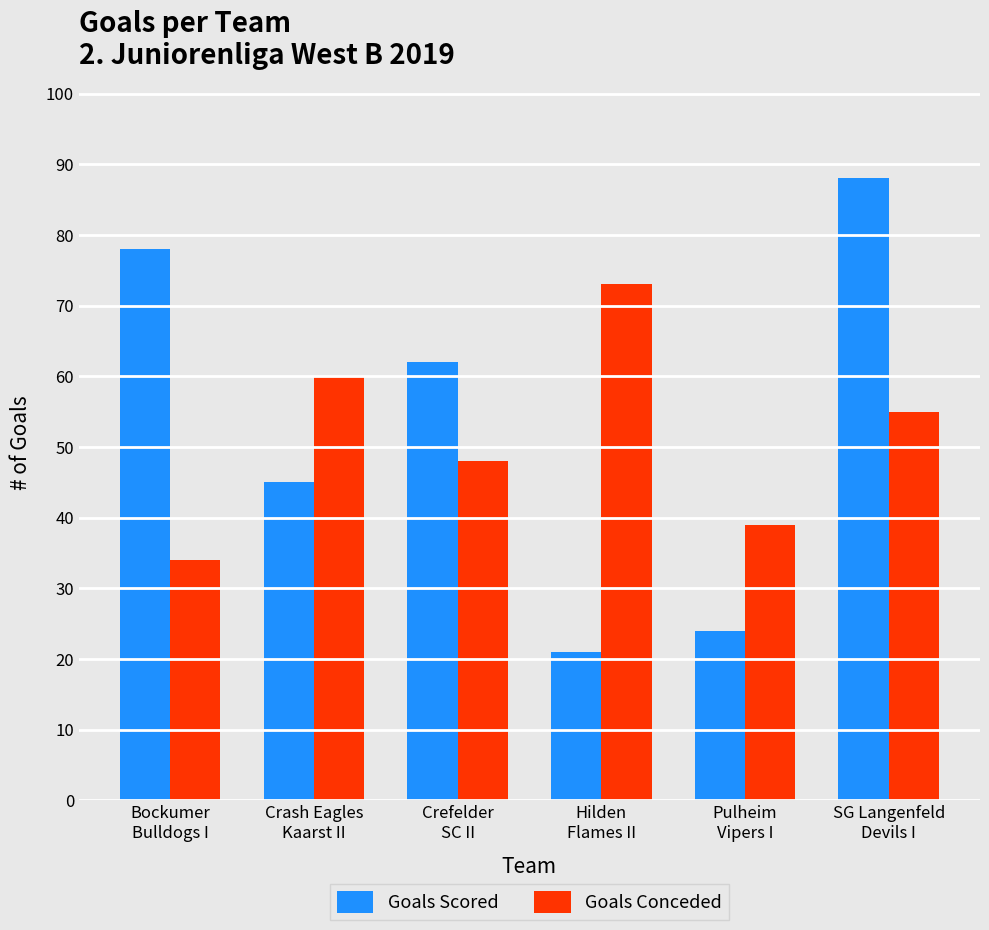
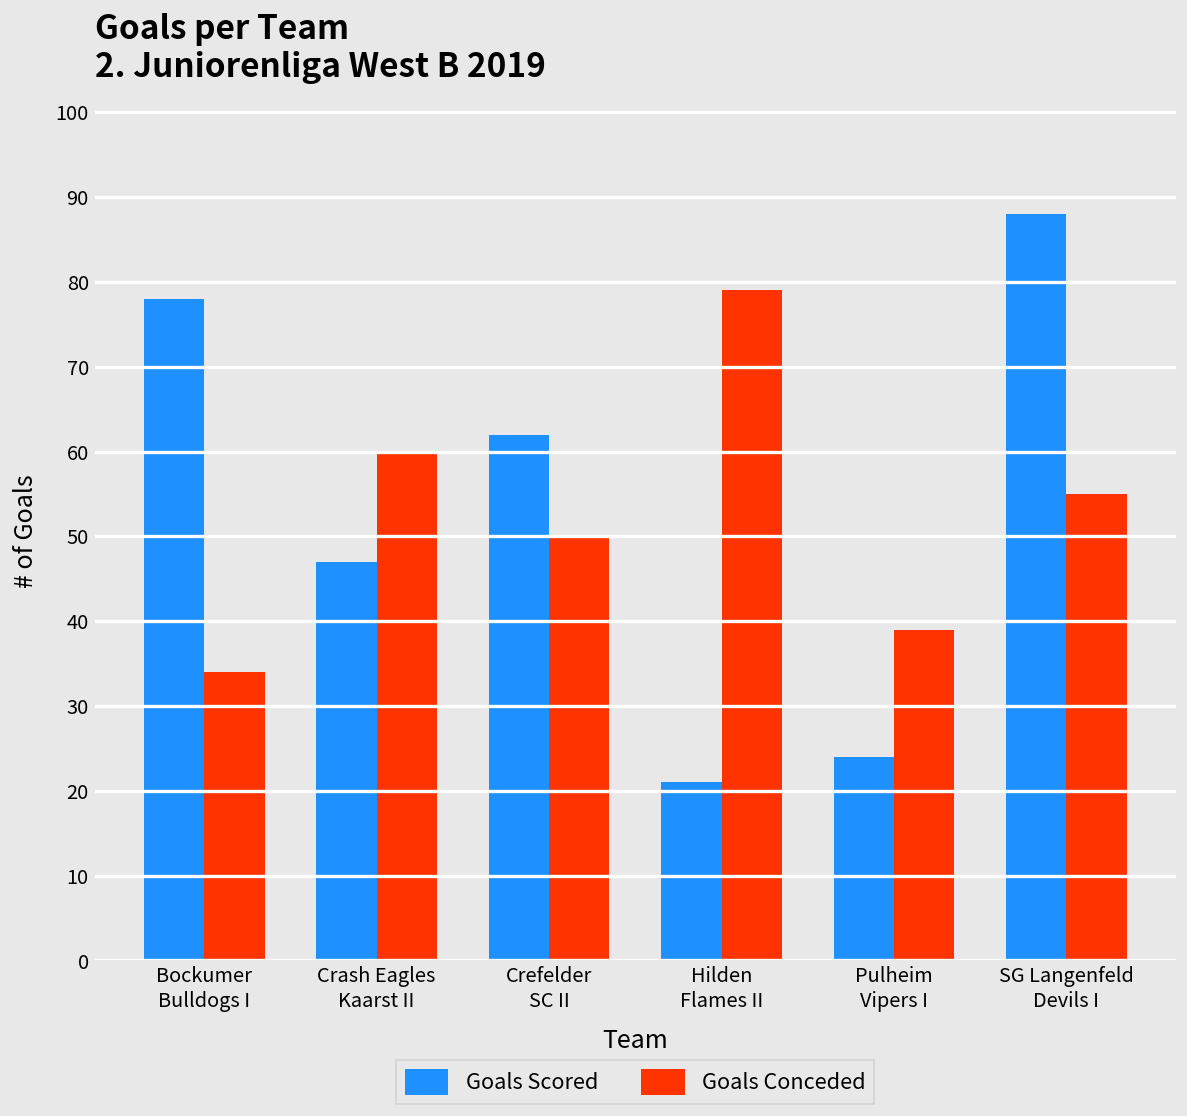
  {
    "Goals Scored": {
      "Bockumer Bulldogs I": 78,
-     "Crash Eagles Kaarst II": 45,
+     "Crash Eagles Kaarst II": 47,
      "Crefelder SC II": 62,
      "Hilden Flames II": 21,
      "Pulheim Vipers I": 24,
      "SG Langenfeld Devils I": 88
    },
    "Goals Conceded": {
      "Bockumer Bulldogs I": 34,
      "Crash Eagles Kaarst II": 60,
-     "Crefelder SC II": 48,
-     "Hilden Flames II": 73,
+     "Crefelder SC II": 50,
+     "Hilden Flames II": 79,
      "Pulheim Vipers I": 39,
      "SG Langenfeld Devils I": 55
    }
  }
